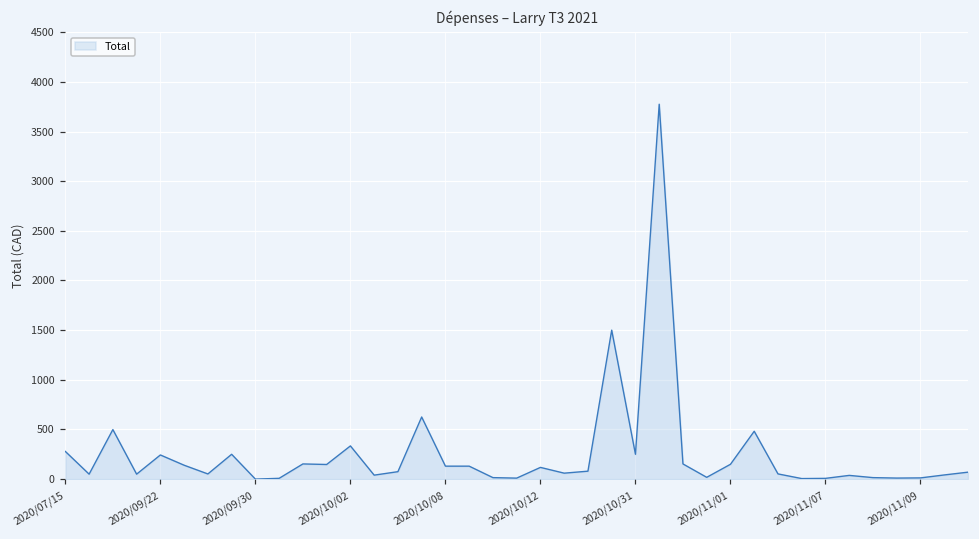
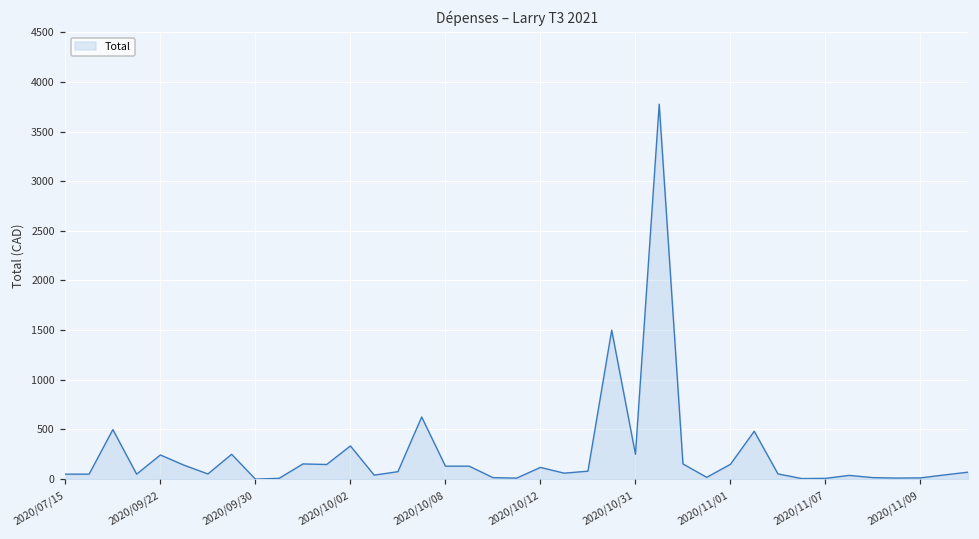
  {
-   "2020/07/15": 300,
+   "2020/07/15": 0,
    "2020/09/22": 200,
    "2020/10/02": 300
  }
